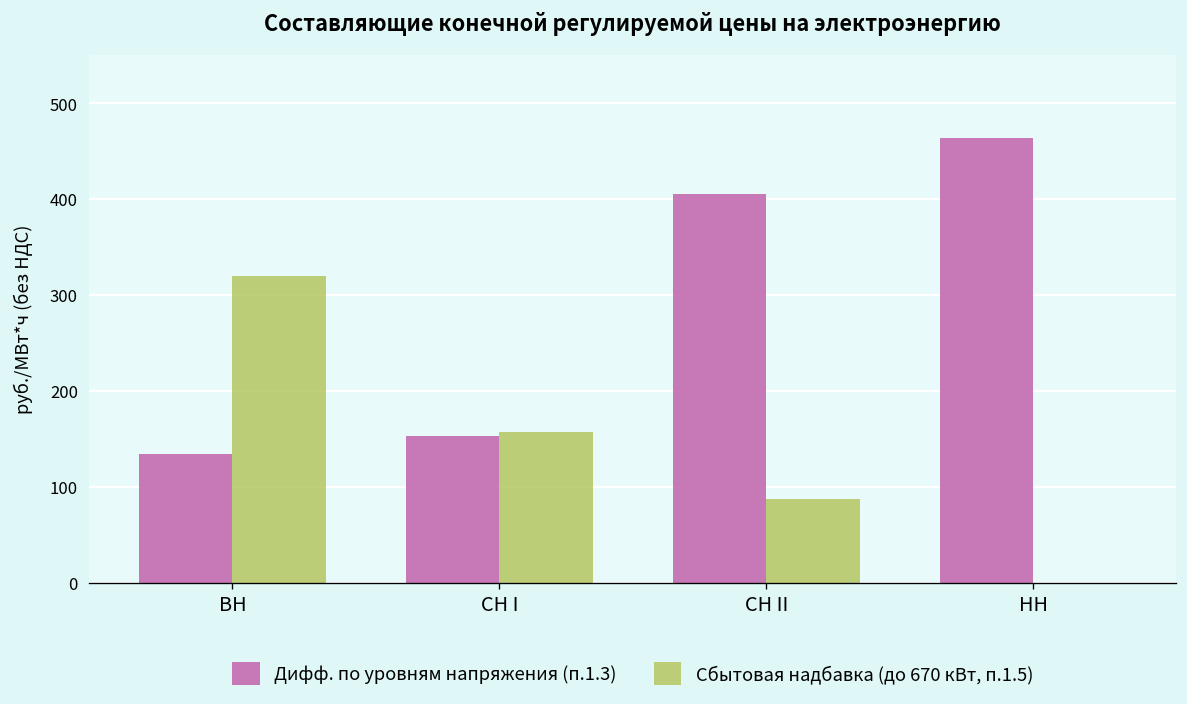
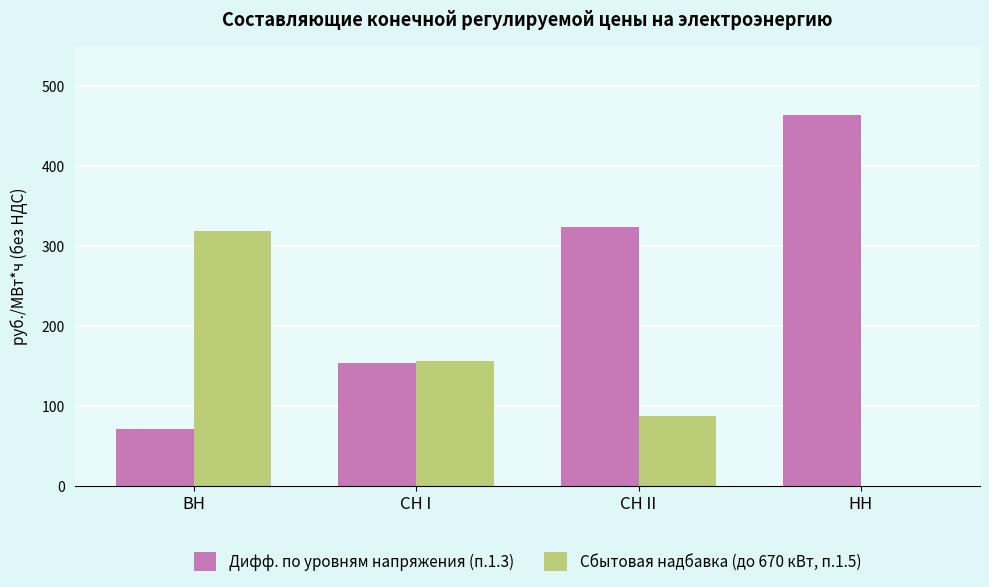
  {
    "Дифф. по уровням напряжения (п.1.3)": {
-     "ВН": 130,
+     "ВН": 70,
      "СН I": 150,
-     "СН II": 410,
+     "СН II": 320,
      "НН": 460
    },
    "Сбытовая надбавка (до 670 кВт, п.1.5)": {
      "ВН": 320,
      "СН I": 160,
      "СН II": 90,
      "НН": 0
    }
  }
